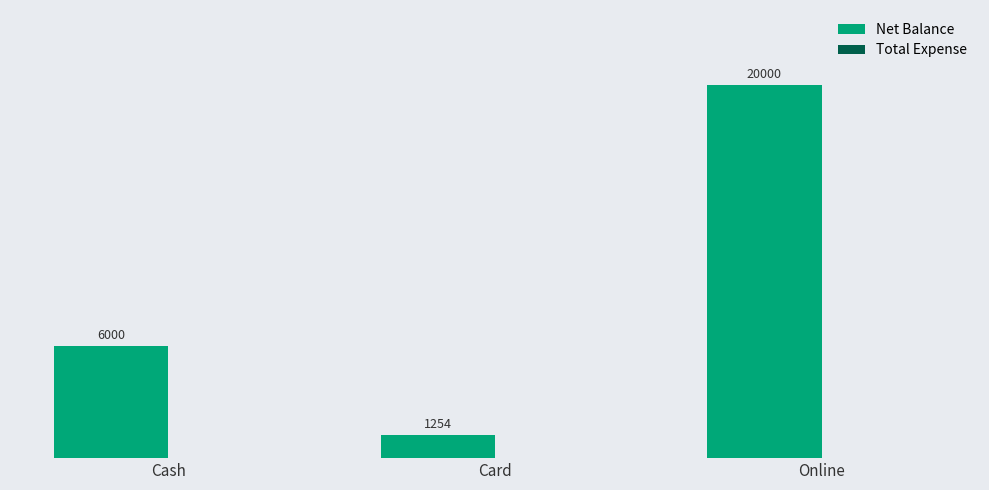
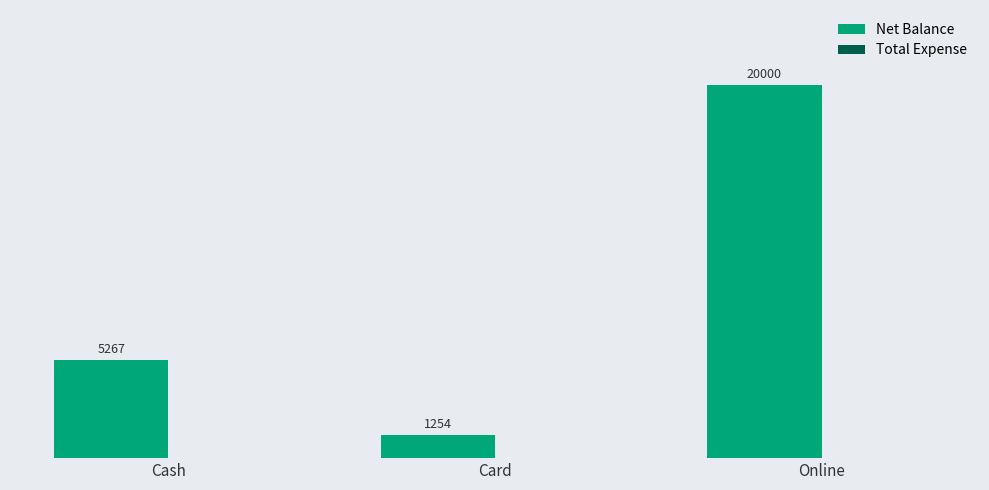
  {
    "Net Balance": {
-     "Cash": 6000,
+     "Cash": 5267,
      "Card": 1254,
      "Online": 20000
    }
  }
